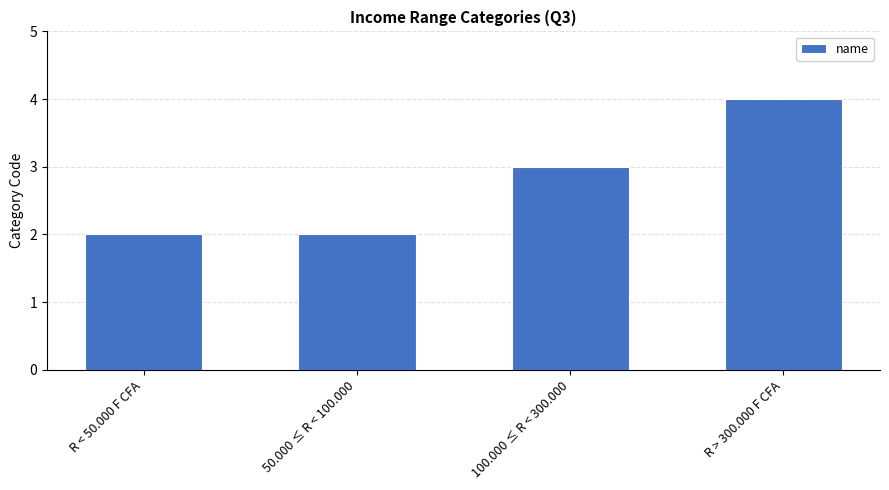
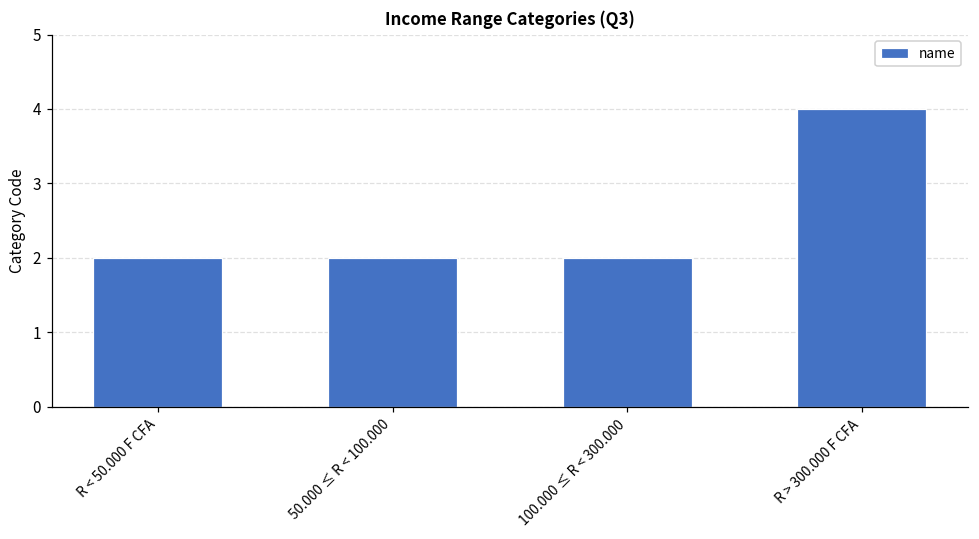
  {
    "R < 50.000 F CFA": 2,
    "50.000 ≤ R < 100.000": 2,
-   "100.000 ≤ R < 300.000": 3,
+   "100.000 ≤ R < 300.000": 2,
    "R > 300.000 F CFA": 4
  }
